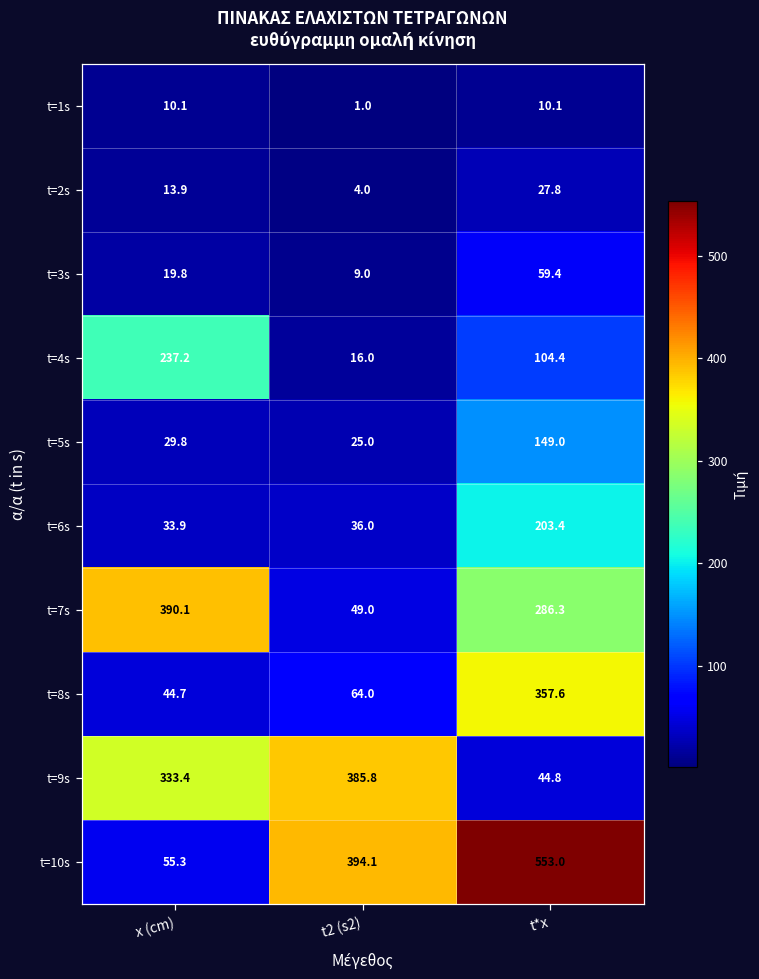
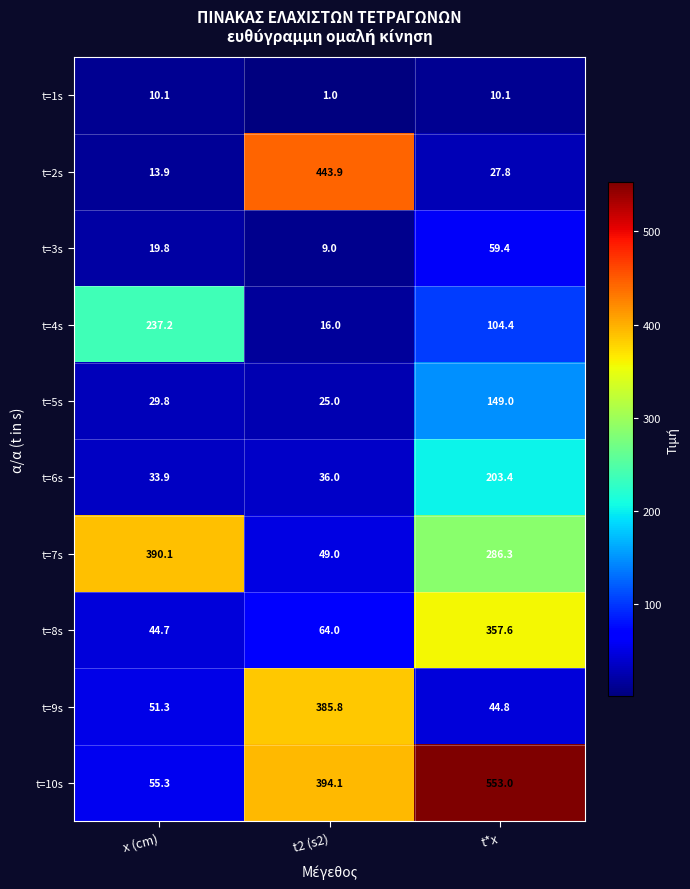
  {
    "t=1s": {
      "x (cm)": 10.1,
      "t2 (s2)": 1.0,
      "t*x": 10.1
    },
    "t=2s": {
      "x (cm)": 13.9,
-     "t2 (s2)": 4.0,
+     "t2 (s2)": 443.9,
      "t*x": 27.8
    },
    "t=3s": {
      "x (cm)": 19.8,
      "t2 (s2)": 9.0,
      "t*x": 59.4
    },
    "t=4s": {
      "x (cm)": 237.2,
      "t2 (s2)": 16.0,
      "t*x": 104.4
    },
    "t=5s": {
      "x (cm)": 29.8,
      "t2 (s2)": 25.0,
      "t*x": 149.0
    },
    "t=6s": {
      "x (cm)": 33.9,
      "t2 (s2)": 36.0,
      "t*x": 203.4
    },
    "t=7s": {
      "x (cm)": 390.1,
      "t2 (s2)": 49.0,
      "t*x": 286.3
    },
    "t=8s": {
      "x (cm)": 44.7,
      "t2 (s2)": 64.0,
      "t*x": 357.6
    },
    "t=9s": {
-     "x (cm)": 333.4,
+     "x (cm)": 51.3,
      "t2 (s2)": 385.8,
      "t*x": 44.8
    },
    "t=10s": {
      "x (cm)": 55.3,
      "t2 (s2)": 394.1,
      "t*x": 553.0
    }
  }
